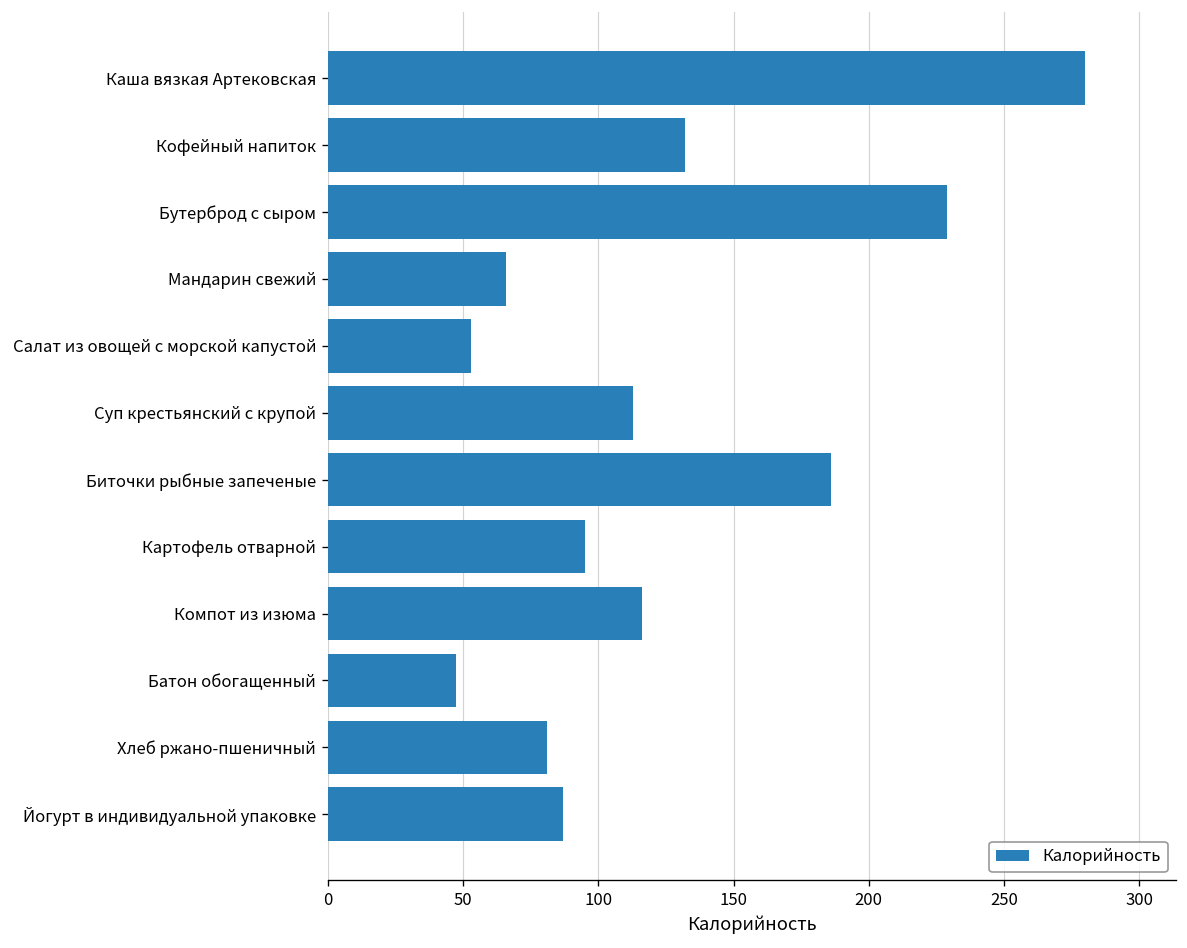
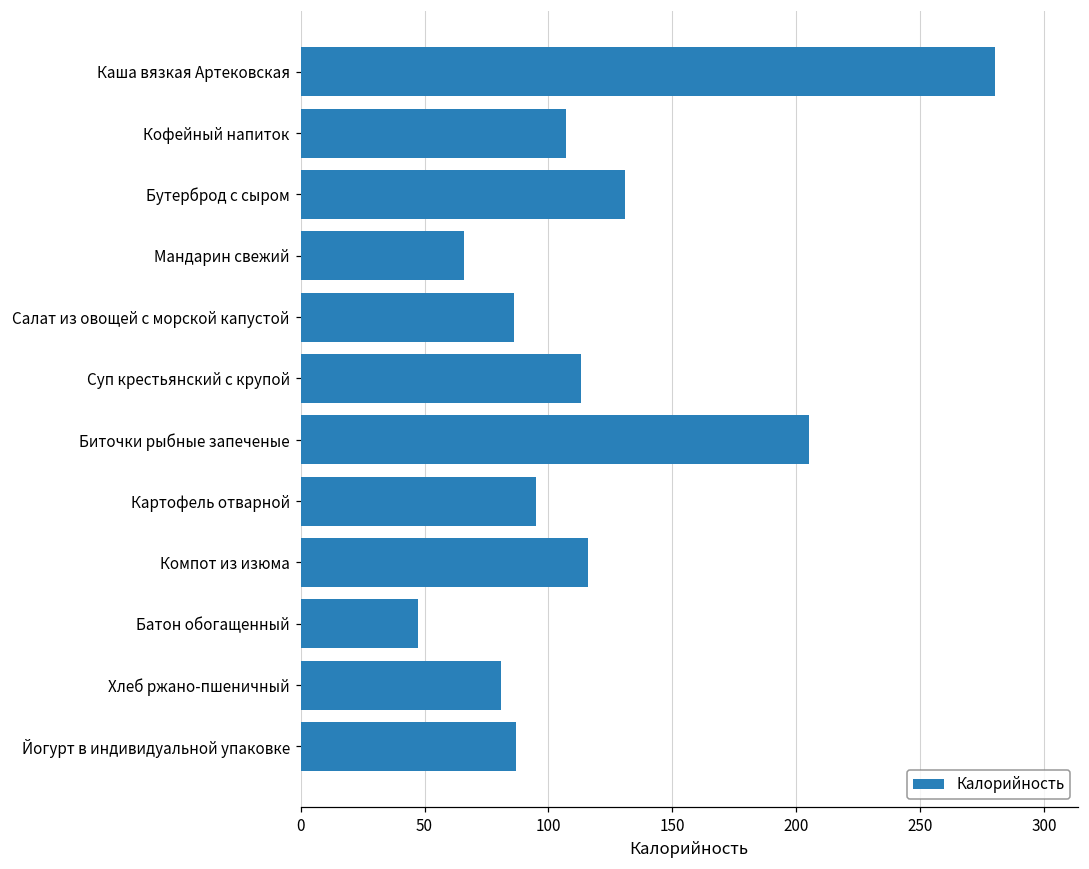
  {
    "Каша вязкая Артековская": 280,
-   "Кофейный напиток": 132,
-   "Бутерброд с сыром": 229,
+   "Кофейный напиток": 107,
+   "Бутерброд с сыром": 131,
    "Мандарин свежий": 66,
-   "Салат из овощей с морской капустой": 53,
+   "Салат из овощей с морской капустой": 86,
    "Суп крестьянский с крупой": 113,
-   "Биточки рыбные запеченые": 186,
+   "Биточки рыбные запеченые": 205,
    "Картофель отварной": 95,
    "Компот из изюма": 116,
    "Батон обогащенный": 48,
    "Хлеб ржано-пшеничный": 81,
    "Йогурт в индивидуальной упаковке": 87
  }
